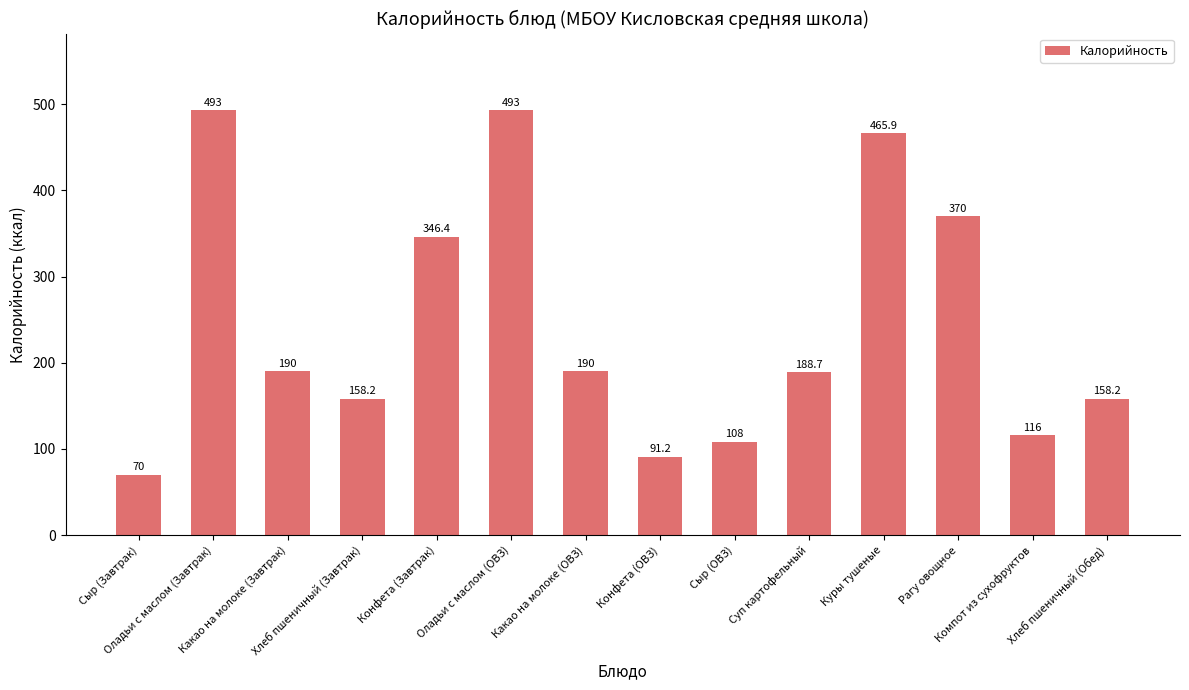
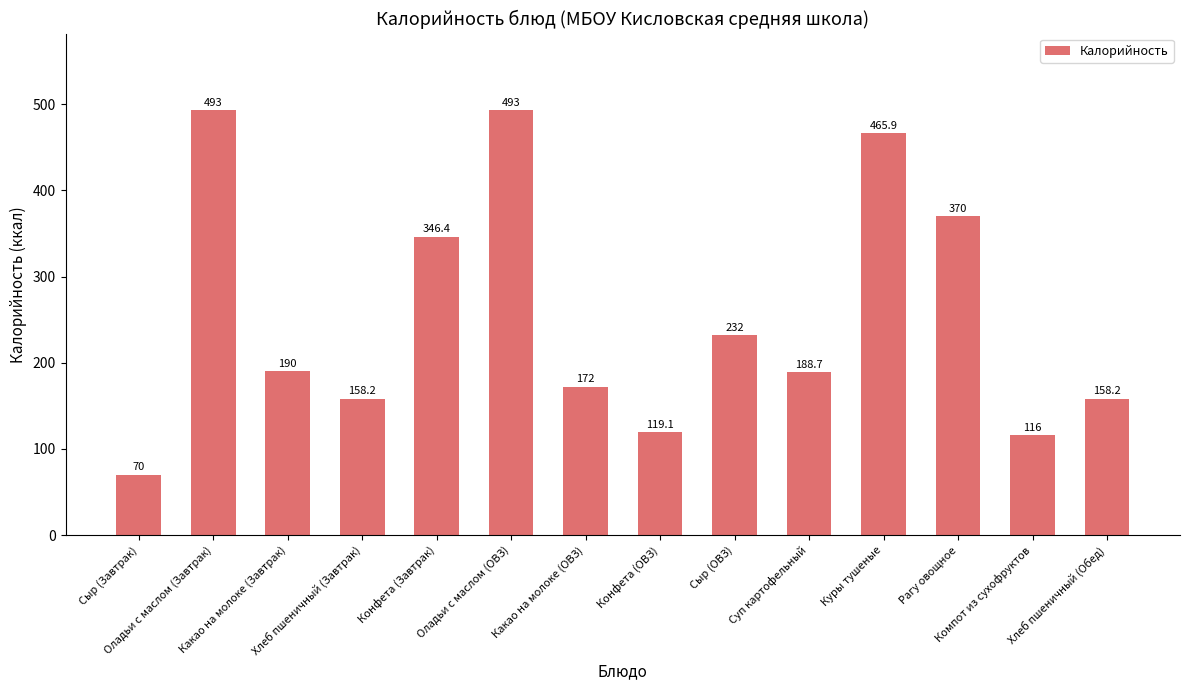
  {
    "Сыр (Завтрак)": 70,
    "Оладьи с маслом (Завтрак)": 493,
    "Какао на молоке (Завтрак)": 190,
    "Хлеб пшеничный (Завтрак)": 158.2,
    "Конфета (Завтрак)": 346.4,
    "Оладьи с маслом (ОВЗ)": 493,
-   "Какао на молоке (ОВЗ)": 190,
-   "Конфета (ОВЗ)": 91.2,
-   "Сыр (ОВЗ)": 108,
+   "Какао на молоке (ОВЗ)": 172,
+   "Конфета (ОВЗ)": 119.1,
+   "Сыр (ОВЗ)": 232,
    "Суп картофельный": 188.7,
    "Куры тушеные": 465.9,
    "Рагу овощное": 370,
    "Компот из сухофруктов": 116,
    "Хлеб пшеничный (Обед)": 158.2
  }
